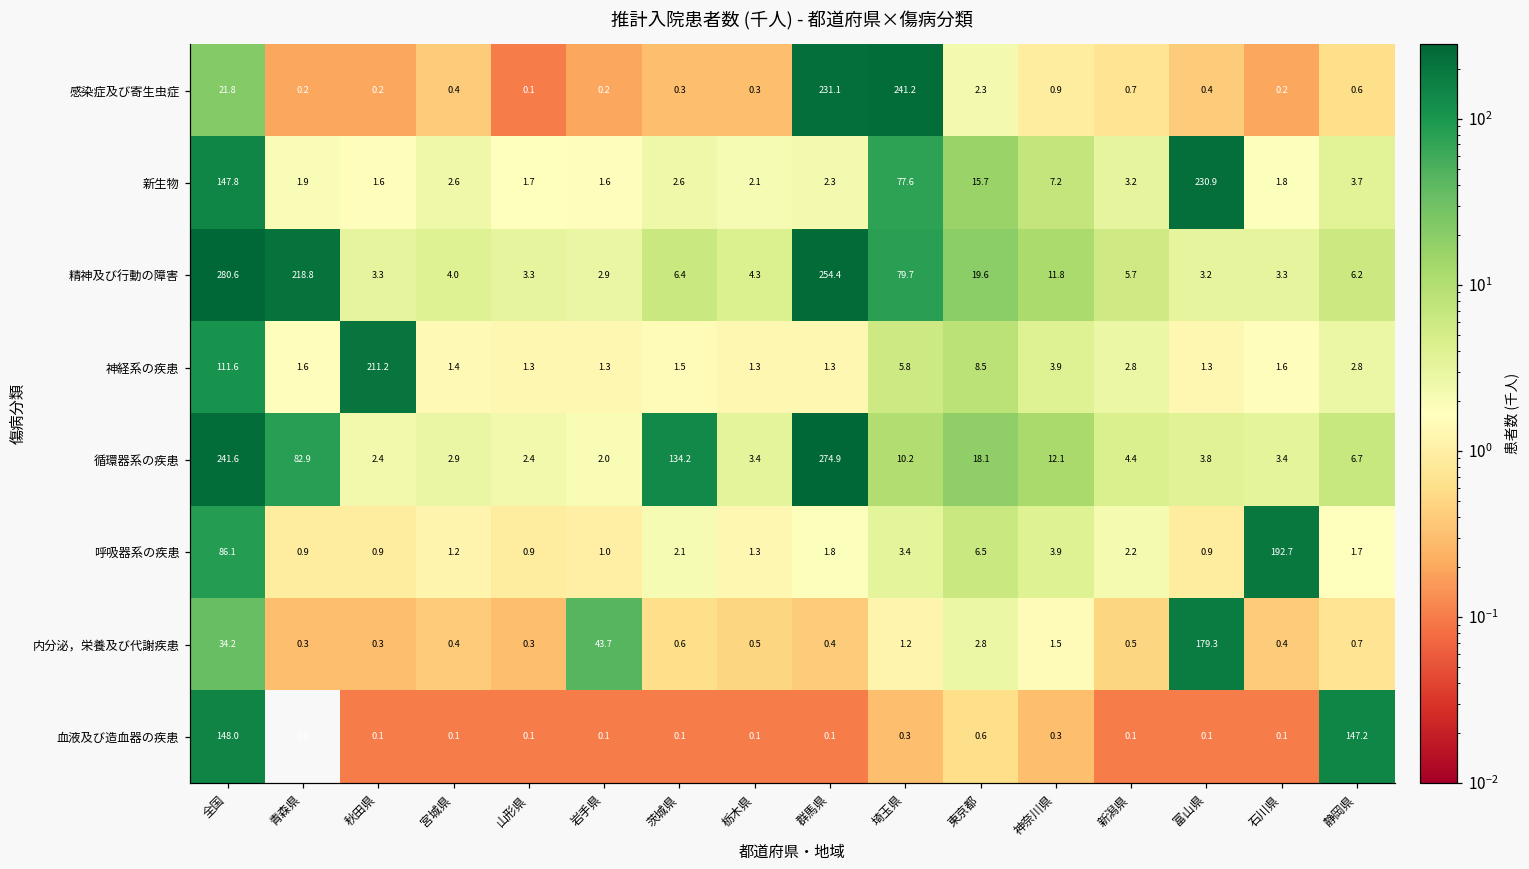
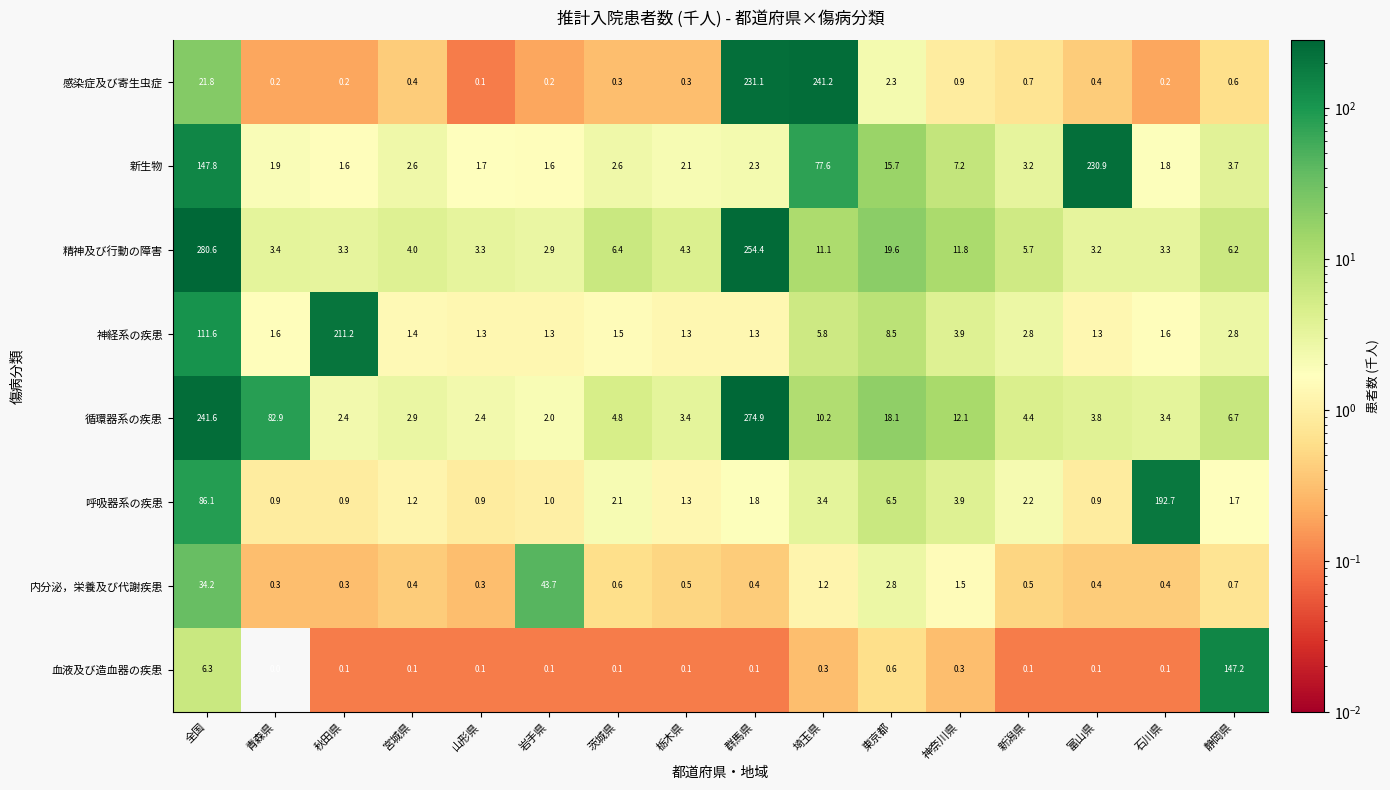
  {
    "感染症及び寄生虫症": {
      "全国": 21.8,
      "青森県": 0.2,
      "秋田県": 0.2,
      "宮城県": 0.4,
      "山形県": 0.1,
      "岩手県": 0.2,
      "茨城県": 0.3,
      "栃木県": 0.3,
      "群馬県": 231.1,
      "埼玉県": 241.2,
      "東京都": 2.3,
      "神奈川県": 0.9,
      "新潟県": 0.7,
      "富山県": 0.4,
      "石川県": 0.2,
      "静岡県": 0.6
    },
    "新生物": {
      "全国": 147.8,
      "青森県": 1.9,
      "秋田県": 1.6,
      "宮城県": 2.6,
      "山形県": 1.7,
      "岩手県": 1.6,
      "茨城県": 2.6,
      "栃木県": 2.1,
      "群馬県": 2.3,
      "埼玉県": 77.6,
      "東京都": 15.7,
      "神奈川県": 7.2,
      "新潟県": 3.2,
      "富山県": 230.9,
      "石川県": 1.8,
      "静岡県": 3.7
    },
    "精神及び行動の障害": {
      "全国": 280.6,
-     "青森県": 218.8,
+     "青森県": 3.4,
      "秋田県": 3.3,
      "宮城県": 4.0,
      "山形県": 3.3,
      "岩手県": 2.9,
      "茨城県": 6.4,
      "栃木県": 4.3,
      "群馬県": 254.4,
-     "埼玉県": 79.7,
+     "埼玉県": 11.1,
      "東京都": 19.6,
      "神奈川県": 11.8,
      "新潟県": 5.7,
      "富山県": 3.2,
      "石川県": 3.3,
      "静岡県": 6.2
    },
    "神経系の疾患": {
      "全国": 111.6,
      "青森県": 1.6,
      "秋田県": 211.2,
      "宮城県": 1.4,
      "山形県": 1.3,
      "岩手県": 1.3,
      "茨城県": 1.5,
      "栃木県": 1.3,
      "群馬県": 1.3,
      "埼玉県": 5.8,
      "東京都": 8.5,
      "神奈川県": 3.9,
      "新潟県": 2.8,
      "富山県": 1.3,
      "石川県": 1.6,
      "静岡県": 2.8
    },
    "循環器系の疾患": {
      "全国": 241.6,
      "青森県": 82.9,
      "秋田県": 2.4,
      "宮城県": 2.9,
      "山形県": 2.4,
      "岩手県": 2.0,
-     "茨城県": 134.2,
+     "茨城県": 4.8,
      "栃木県": 3.4,
      "群馬県": 274.9,
      "埼玉県": 10.2,
      "東京都": 18.1,
      "神奈川県": 12.1,
      "新潟県": 4.4,
      "富山県": 3.8,
      "石川県": 3.4,
      "静岡県": 6.7
    },
    "呼吸器系の疾患": {
      "全国": 86.1,
      "青森県": 0.9,
      "秋田県": 0.9,
      "宮城県": 1.2,
      "山形県": 0.9,
      "岩手県": 1.0,
      "茨城県": 2.1,
      "栃木県": 1.3,
      "群馬県": 1.8,
      "埼玉県": 3.4,
      "東京都": 6.5,
      "神奈川県": 3.9,
      "新潟県": 2.2,
      "富山県": 0.9,
      "石川県": 192.7,
      "静岡県": 1.7
    },
    "内分泌，栄養及び代謝疾患": {
      "全国": 34.2,
      "青森県": 0.3,
      "秋田県": 0.3,
      "宮城県": 0.4,
      "山形県": 0.3,
      "岩手県": 43.7,
      "茨城県": 0.6,
      "栃木県": 0.5,
      "群馬県": 0.4,
      "埼玉県": 1.2,
      "東京都": 2.8,
      "神奈川県": 1.5,
      "新潟県": 0.5,
-     "富山県": 179.3,
+     "富山県": 0.4,
      "石川県": 0.4,
      "静岡県": 0.7
    },
    "血液及び造血器の疾患": {
-     "全国": 148.0,
+     "全国": 6.3,
      "秋田県": 0.1,
      "宮城県": 0.1,
      "山形県": 0.1,
      "岩手県": 0.1,
      "茨城県": 0.1,
      "栃木県": 0.1,
      "群馬県": 0.1,
      "埼玉県": 0.3,
      "東京都": 0.6,
      "神奈川県": 0.3,
      "新潟県": 0.1,
      "富山県": 0.1,
      "石川県": 0.1,
      "静岡県": 147.2
    }
  }
